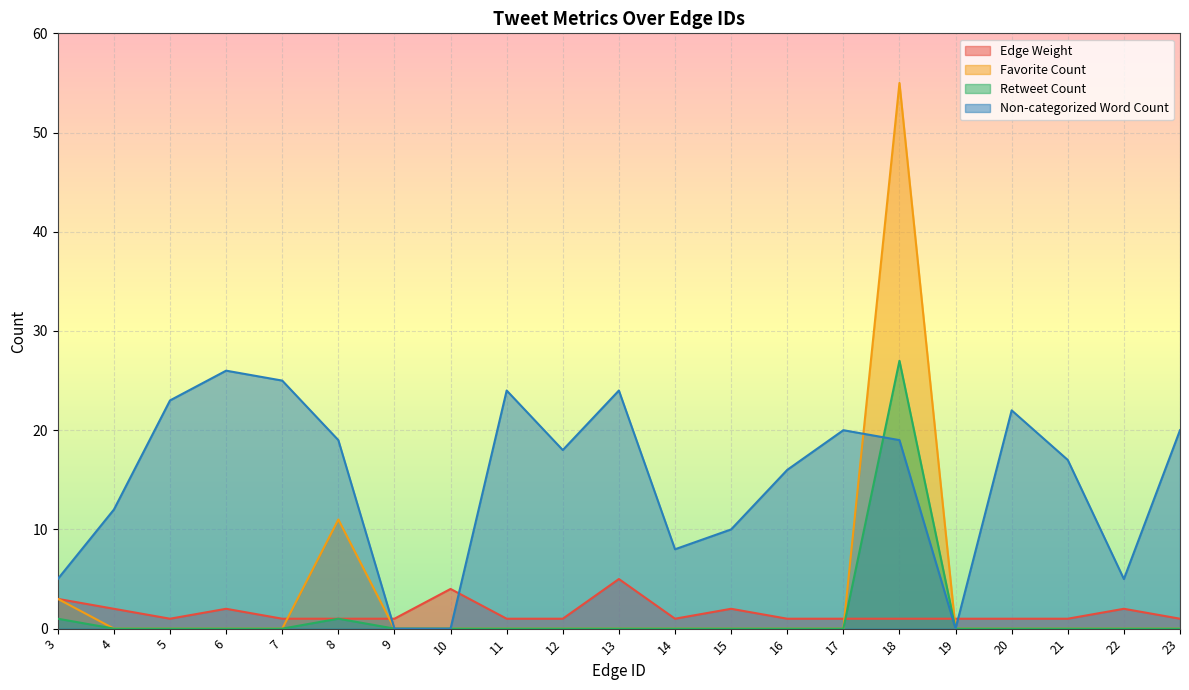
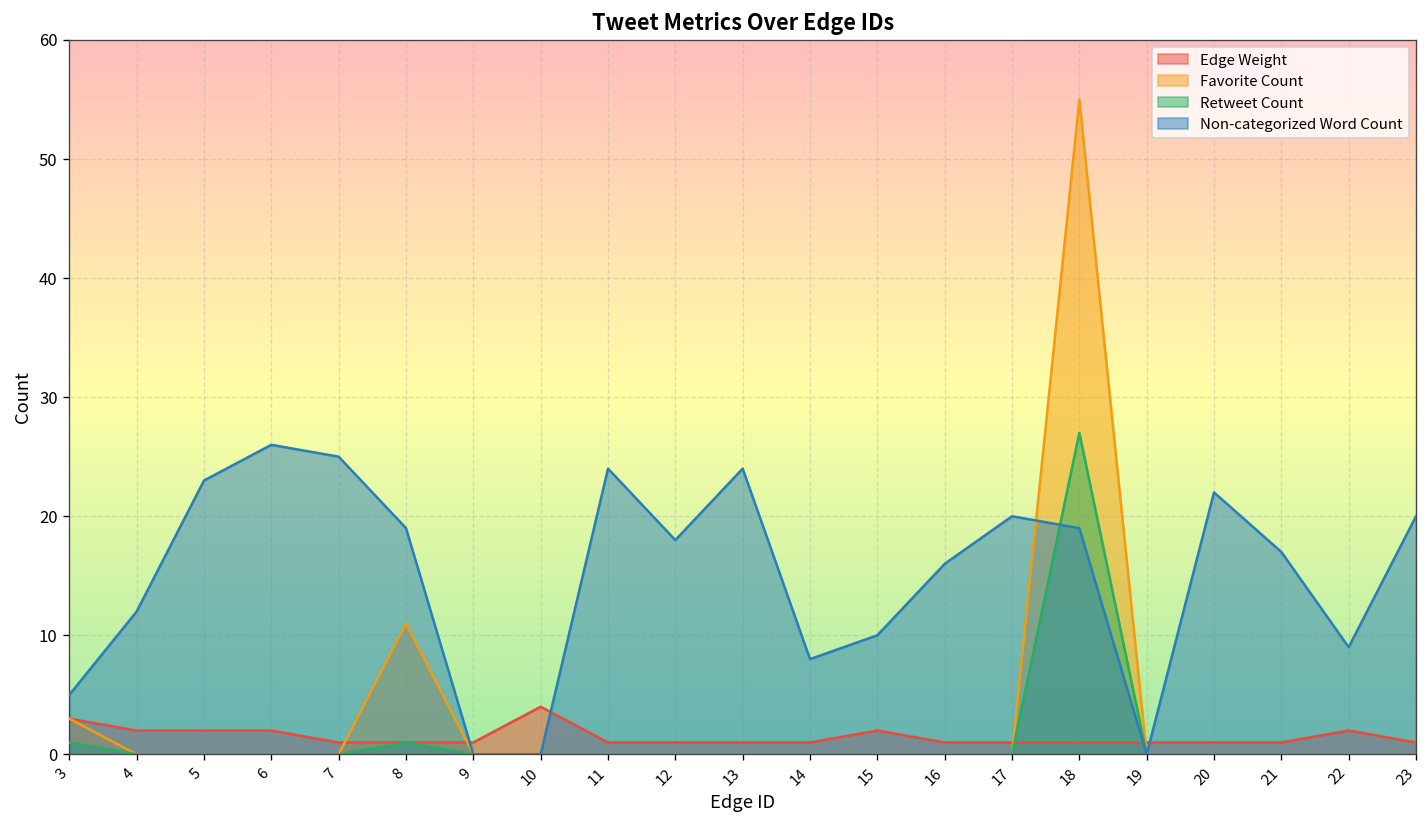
  {
    "Edge Weight": {
      "4": 2,
-     "5": 1,
+     "5": 2,
      "6": 2,
      "7": 1,
      "9": 1,
      "10": 4,
      "11": 1,
      "12": 1,
-     "13": 5,
+     "13": 1,
      "14": 1,
      "15": 2,
      "16": 1,
      "17": 1,
      "18": 1,
      "19": 1,
      "20": 1,
      "21": 1,
      "22": 2,
      "23": 1
    },
    "Favorite Count": {
      "8": 11,
      "18": 55
    },
    "Retweet Count": {
      "3": 1,
      "18": 27
    },
    "Non-categorized Word Count": {
      "3": 5,
      "4": 12,
      "5": 23,
      "6": 26,
      "7": 25,
      "8": 19,
      "11": 24,
      "12": 18,
      "13": 24,
      "14": 8,
      "15": 10,
      "16": 16,
      "17": 20,
      "18": 19,
      "20": 22,
      "21": 17,
-     "22": 5,
+     "22": 9,
      "23": 20
    }
  }
